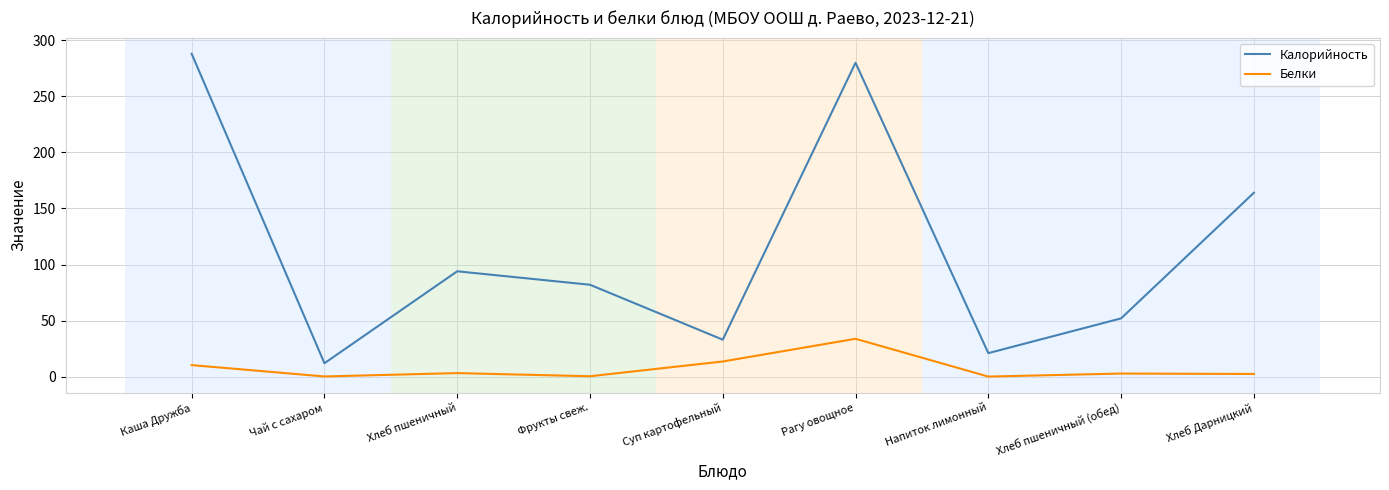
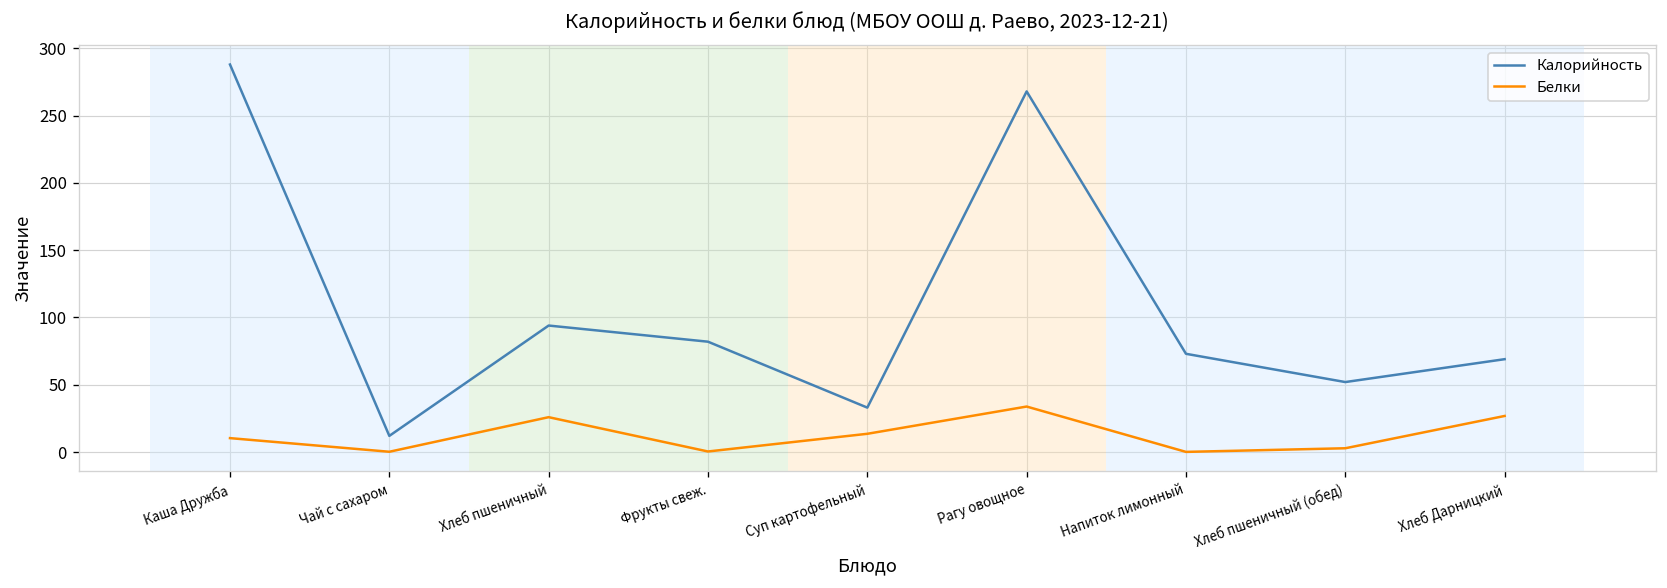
  {
    "Калорийность": {
      "Каша Дружба": 288,
      "Чай с сахаром": 12,
      "Хлеб пшеничный": 94,
      "Фрукты свеж.": 82,
      "Суп картофельный": 33,
-     "Рагу овощное": 280,
-     "Напиток лимонный": 21,
+     "Рагу овощное": 268,
+     "Напиток лимонный": 73,
      "Хлеб пшеничный (обед)": 52,
-     "Хлеб Дарницкий": 164
+     "Хлеб Дарницкий": 69
    },
    "Белки": {
      "Каша Дружба": 10,
      "Чай с сахаром": 0,
-     "Хлеб пшеничный": 3,
+     "Хлеб пшеничный": 26,
      "Фрукты свеж.": 0,
      "Суп картофельный": 14,
      "Рагу овощное": 34,
      "Напиток лимонный": 0,
      "Хлеб пшеничный (обед)": 3,
-     "Хлеб Дарницкий": 2
+     "Хлеб Дарницкий": 27
    }
  }
